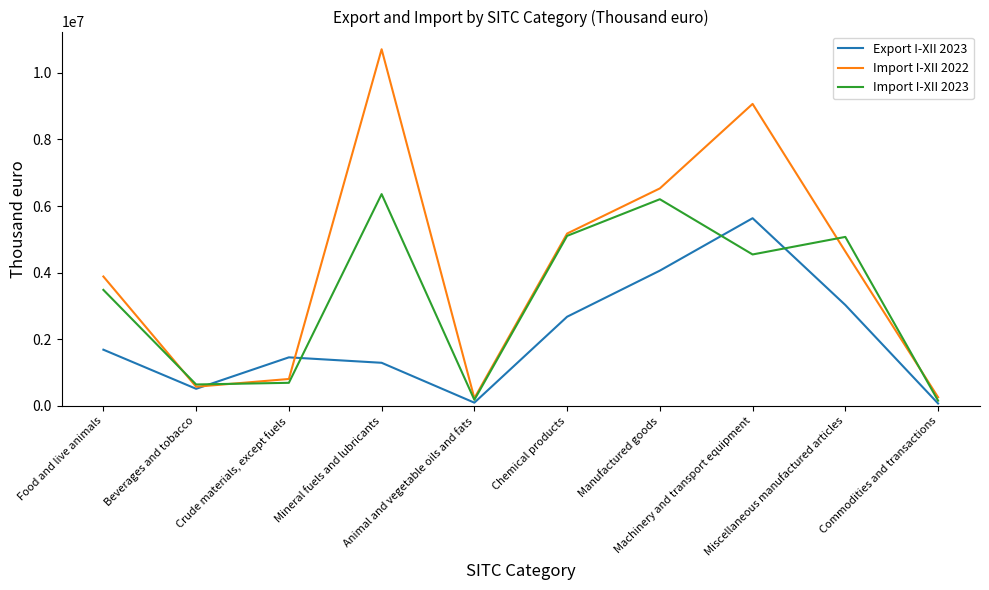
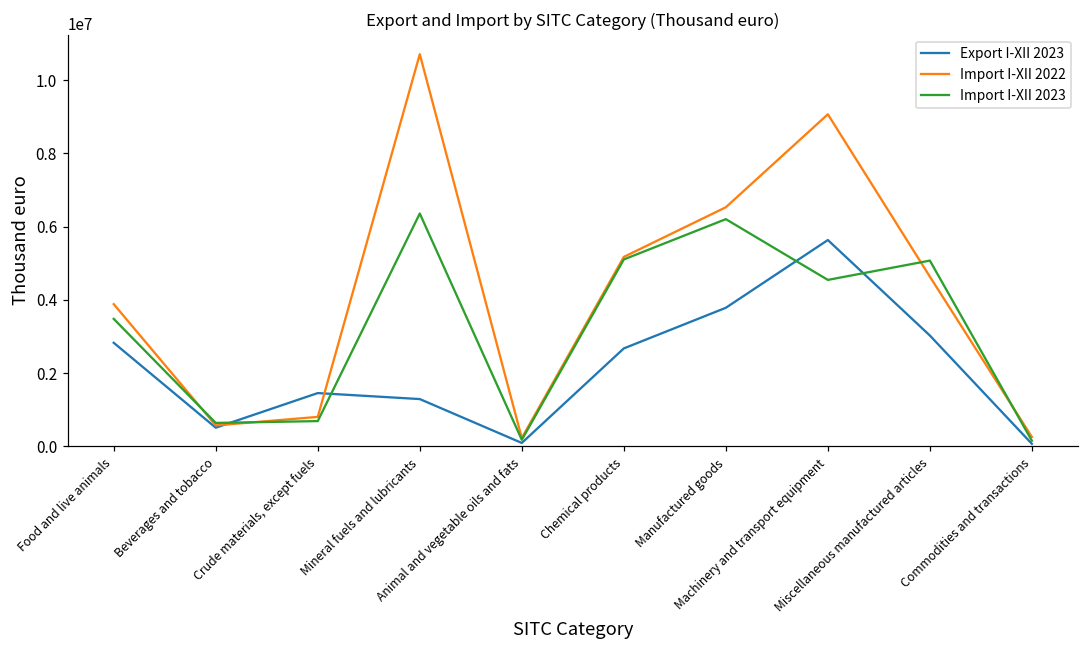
  {
    "Export I-XII 2023": {
-     "Food and live animals": 1700000,
+     "Food and live animals": 2800000,
      "Crude materials, except fuels": 1500000,
      "Mineral fuels and lubricants": 1300000,
      "Animal and vegetable oils and fats": 100000,
      "Chemical products": 2700000,
-     "Manufactured goods": 4100000,
+     "Manufactured goods": 3800000,
      "Machinery and transport equipment": 5600000,
      "Miscellaneous manufactured articles": 3000000,
      "Commodities and transactions": 100000
    },
    "Import I-XII 2022": {
      "Food and live animals": 3900000,
      "Crude materials, except fuels": 800000,
      "Mineral fuels and lubricants": 10700000,
      "Manufactured goods": 6500000,
      "Machinery and transport equipment": 9100000,
      "Miscellaneous manufactured articles": 4600000,
      "Commodities and transactions": 300000
    },
    "Import I-XII 2023": {
      "Food and live animals": 3500000,
      "Crude materials, except fuels": 700000,
      "Mineral fuels and lubricants": 6400000,
      "Manufactured goods": 6200000,
      "Machinery and transport equipment": 4500000,
      "Miscellaneous manufactured articles": 5100000,
      "Commodities and transactions": 200000
    }
  }
